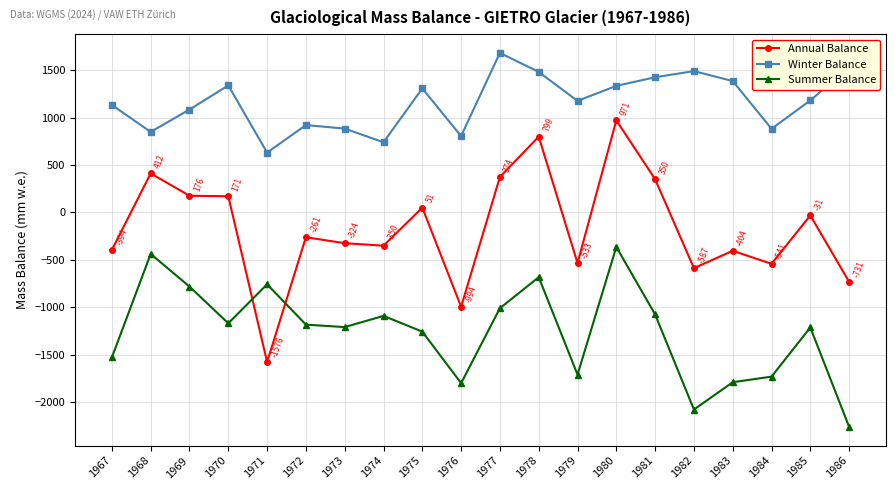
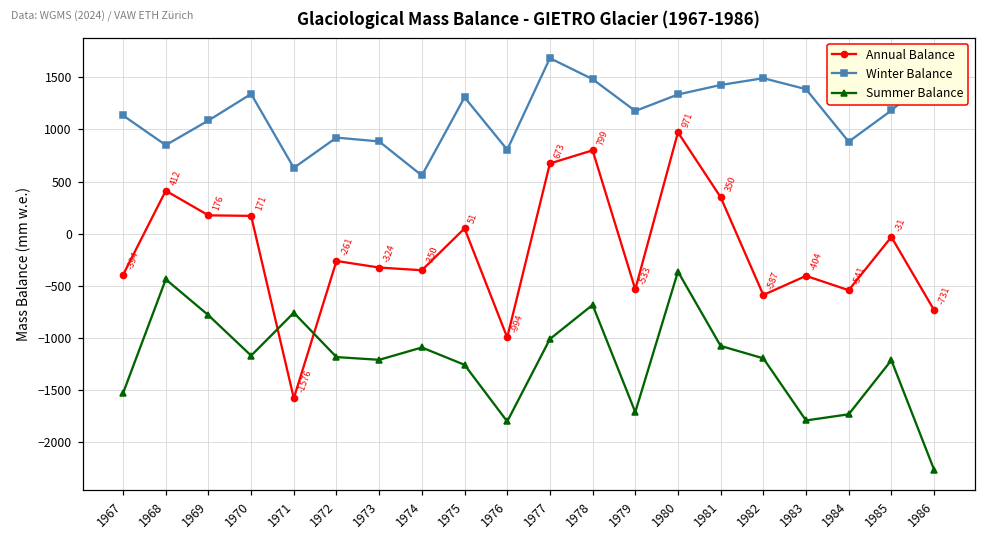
  {
    "Annual Balance": {
      "1967": -394,
      "1968": 412,
      "1969": 176,
      "1970": 171,
      "1971": -1576,
      "1972": -261,
      "1973": -324,
      "1974": -350,
      "1975": 51,
      "1976": -994,
-     "1977": 374,
+     "1977": 673,
      "1978": 799,
      "1979": -533,
      "1980": 971,
      "1981": 350,
      "1982": -587,
      "1983": -404,
      "1984": -541,
      "1985": -31,
      "1986": -731
    },
    "Winter Balance": {
      "1967": 1100,
      "1968": 800,
      "1969": 1100,
      "1970": 1300,
      "1971": 600,
      "1972": 900,
      "1973": 900,
-     "1974": 700,
+     "1974": 600,
      "1975": 1300,
      "1976": 800,
      "1977": 1700,
      "1978": 1500,
      "1979": 1200,
      "1980": 1300,
      "1981": 1400,
      "1982": 1500,
      "1983": 1400,
      "1984": 900,
      "1985": 1200
    },
    "Summer Balance": {
      "1967": -1500,
      "1968": -400,
      "1969": -800,
      "1970": -1200,
      "1971": -800,
      "1972": -1200,
      "1973": -1200,
      "1974": -1100,
      "1975": -1300,
      "1976": -1800,
      "1977": -1000,
      "1978": -700,
      "1979": -1700,
      "1980": -400,
      "1981": -1100,
-     "1982": -2100,
+     "1982": -1200,
      "1983": -1800,
      "1984": -1700,
      "1985": -1200,
      "1986": -2300
    }
  }
